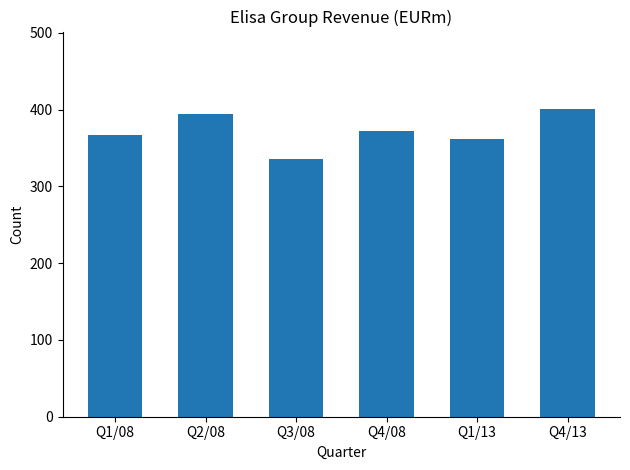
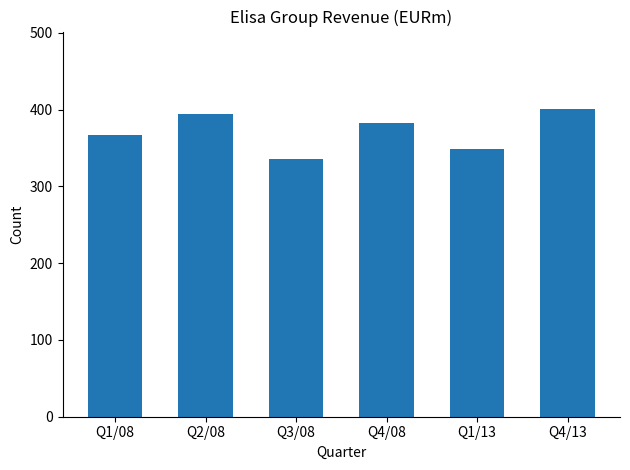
  {
    "Q1/08": 370,
    "Q2/08": 390,
    "Q3/08": 340,
-   "Q4/08": 370,
-   "Q1/13": 360,
+   "Q4/08": 380,
+   "Q1/13": 350,
    "Q4/13": 400
  }
